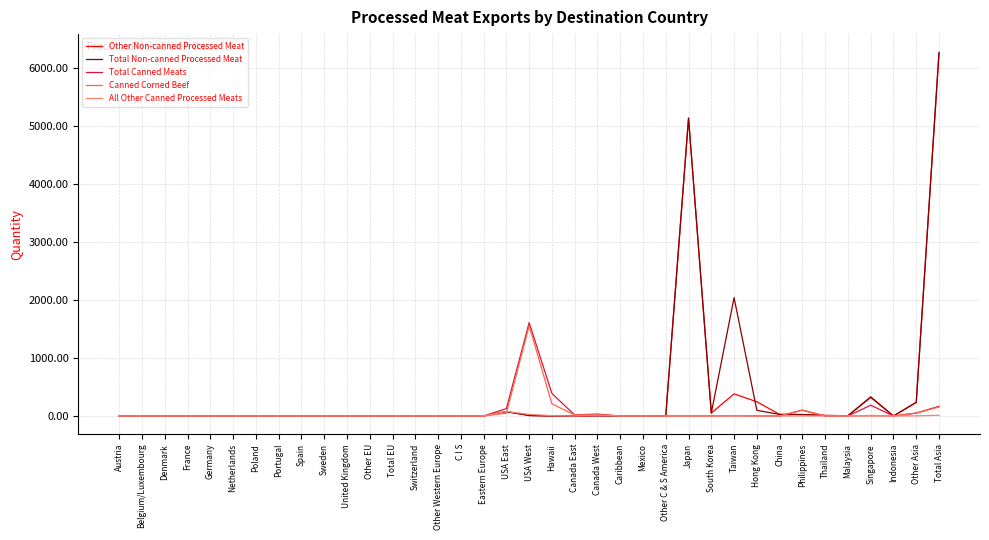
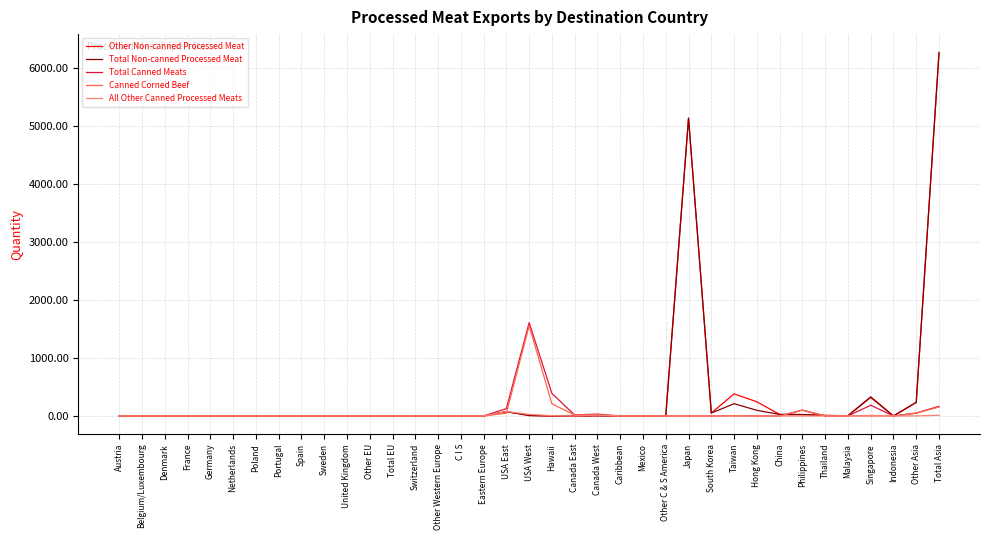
  {
    "Other Non-canned Processed Meat": {
      "Taiwan": 400,
      "Hong Kong": 200
    },
    "Total Non-canned Processed Meat": {
-     "Taiwan": 2000,
+     "Taiwan": 200,
      "Hong Kong": 100
    },
    "Total Canned Meats": {
      "USA East": 100,
      "USA West": 1600,
      "Hawaii": 400,
      "Singapore": 200
    }
  }
